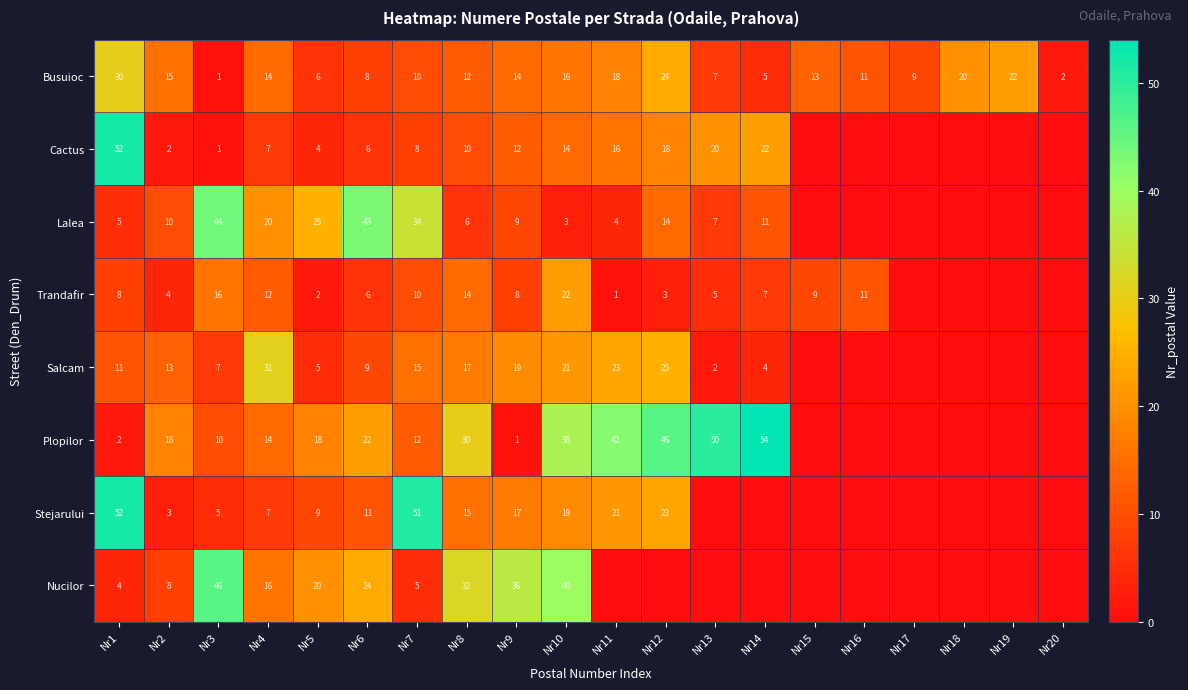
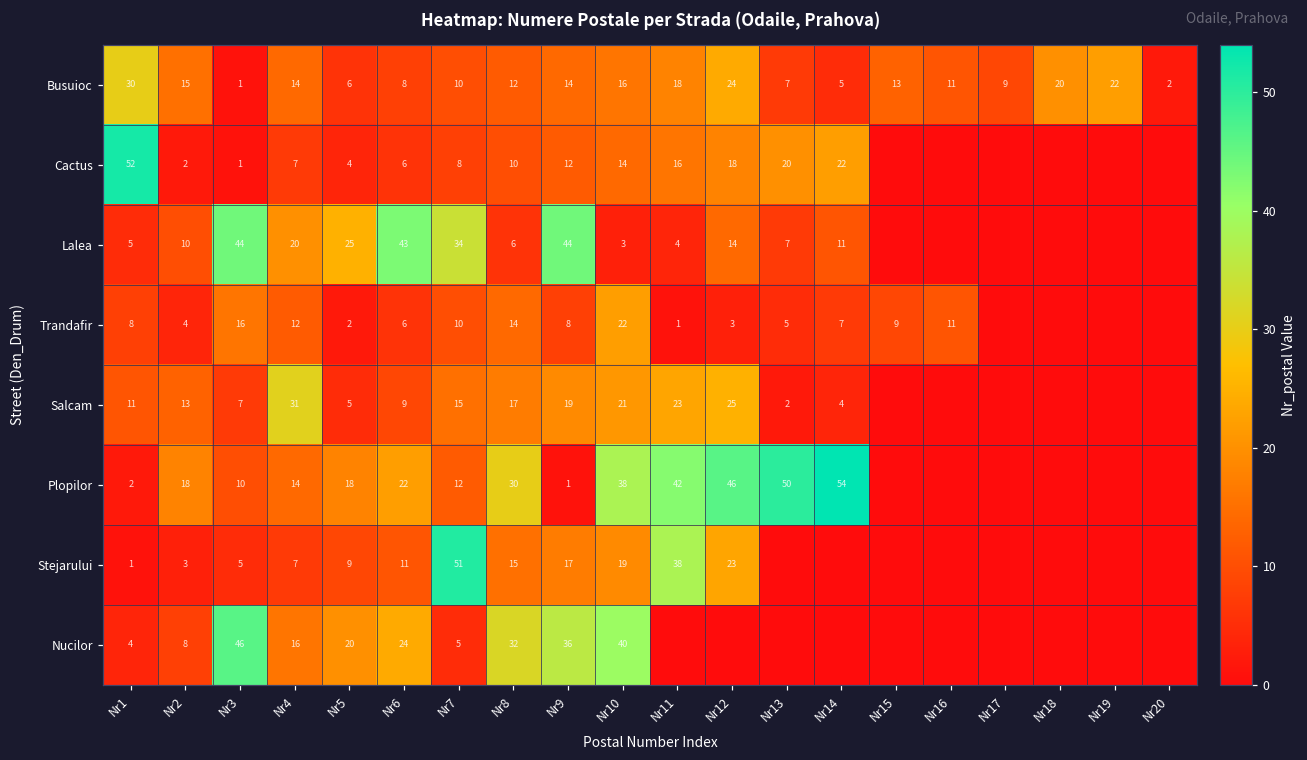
  {
    "Busuioc": {
      "Nr1": 30,
      "Nr2": 15,
      "Nr3": 1,
      "Nr4": 14,
      "Nr5": 6,
      "Nr6": 8,
      "Nr7": 10,
      "Nr8": 12,
      "Nr9": 14,
      "Nr10": 16,
      "Nr11": 18,
      "Nr12": 24,
      "Nr13": 7,
      "Nr14": 5,
      "Nr15": 13,
      "Nr16": 11,
      "Nr17": 9,
      "Nr18": 20,
      "Nr19": 22,
      "Nr20": 2
    },
    "Cactus": {
      "Nr1": 52,
      "Nr2": 2,
      "Nr3": 1,
      "Nr4": 7,
      "Nr5": 4,
      "Nr6": 6,
      "Nr7": 8,
      "Nr8": 10,
      "Nr9": 12,
      "Nr10": 14,
      "Nr11": 16,
      "Nr12": 18,
      "Nr13": 20,
      "Nr14": 22
    },
    "Lalea": {
      "Nr1": 5,
      "Nr2": 10,
      "Nr3": 44,
      "Nr4": 20,
      "Nr5": 25,
      "Nr6": 43,
      "Nr7": 34,
      "Nr8": 6,
-     "Nr9": 9,
+     "Nr9": 44,
      "Nr10": 3,
      "Nr11": 4,
      "Nr12": 14,
      "Nr13": 7,
      "Nr14": 11
    },
    "Trandafir": {
      "Nr1": 8,
      "Nr2": 4,
      "Nr3": 16,
      "Nr4": 12,
      "Nr5": 2,
      "Nr6": 6,
      "Nr7": 10,
      "Nr8": 14,
      "Nr9": 8,
      "Nr10": 22,
      "Nr11": 1,
      "Nr12": 3,
      "Nr13": 5,
      "Nr14": 7,
      "Nr15": 9,
      "Nr16": 11
    },
    "Salcam": {
      "Nr1": 11,
      "Nr2": 13,
      "Nr3": 7,
      "Nr4": 31,
      "Nr5": 5,
      "Nr6": 9,
      "Nr7": 15,
      "Nr8": 17,
      "Nr9": 19,
      "Nr10": 21,
      "Nr11": 23,
      "Nr12": 25,
      "Nr13": 2,
      "Nr14": 4
    },
    "Plopilor": {
      "Nr1": 2,
      "Nr2": 18,
      "Nr3": 10,
      "Nr4": 14,
      "Nr5": 18,
      "Nr6": 22,
      "Nr7": 12,
      "Nr8": 30,
      "Nr9": 1,
      "Nr10": 38,
      "Nr11": 42,
      "Nr12": 46,
      "Nr13": 50,
      "Nr14": 54
    },
    "Stejarului": {
-     "Nr1": 52,
+     "Nr1": 1,
      "Nr2": 3,
      "Nr3": 5,
      "Nr4": 7,
      "Nr5": 9,
      "Nr6": 11,
      "Nr7": 51,
      "Nr8": 15,
      "Nr9": 17,
      "Nr10": 19,
-     "Nr11": 21,
+     "Nr11": 38,
      "Nr12": 23
    },
    "Nucilor": {
      "Nr1": 4,
      "Nr2": 8,
      "Nr3": 46,
      "Nr4": 16,
      "Nr5": 20,
      "Nr6": 24,
      "Nr7": 5,
      "Nr8": 32,
      "Nr9": 36,
      "Nr10": 40
    }
  }
